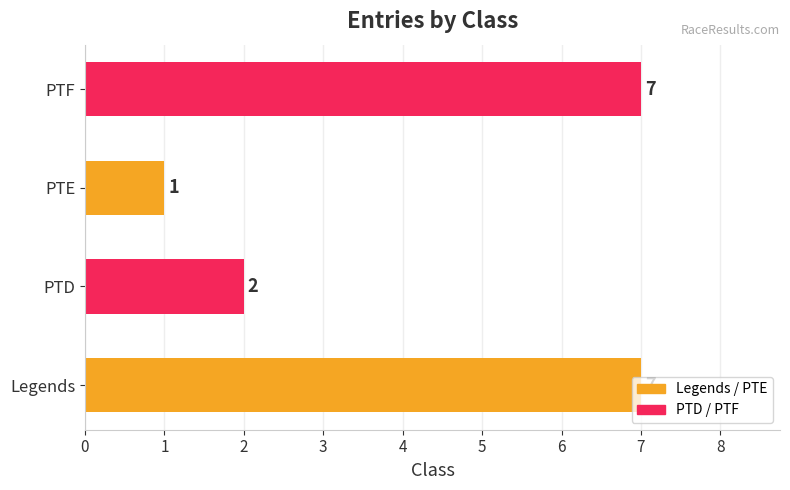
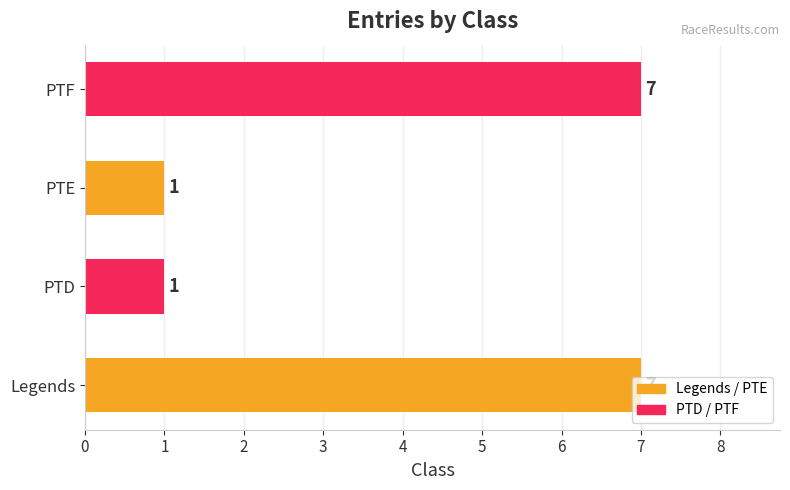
  {
    "PTF": 7,
    "PTE": 1,
-   "PTD": 2
+   "PTD": 1
  }
